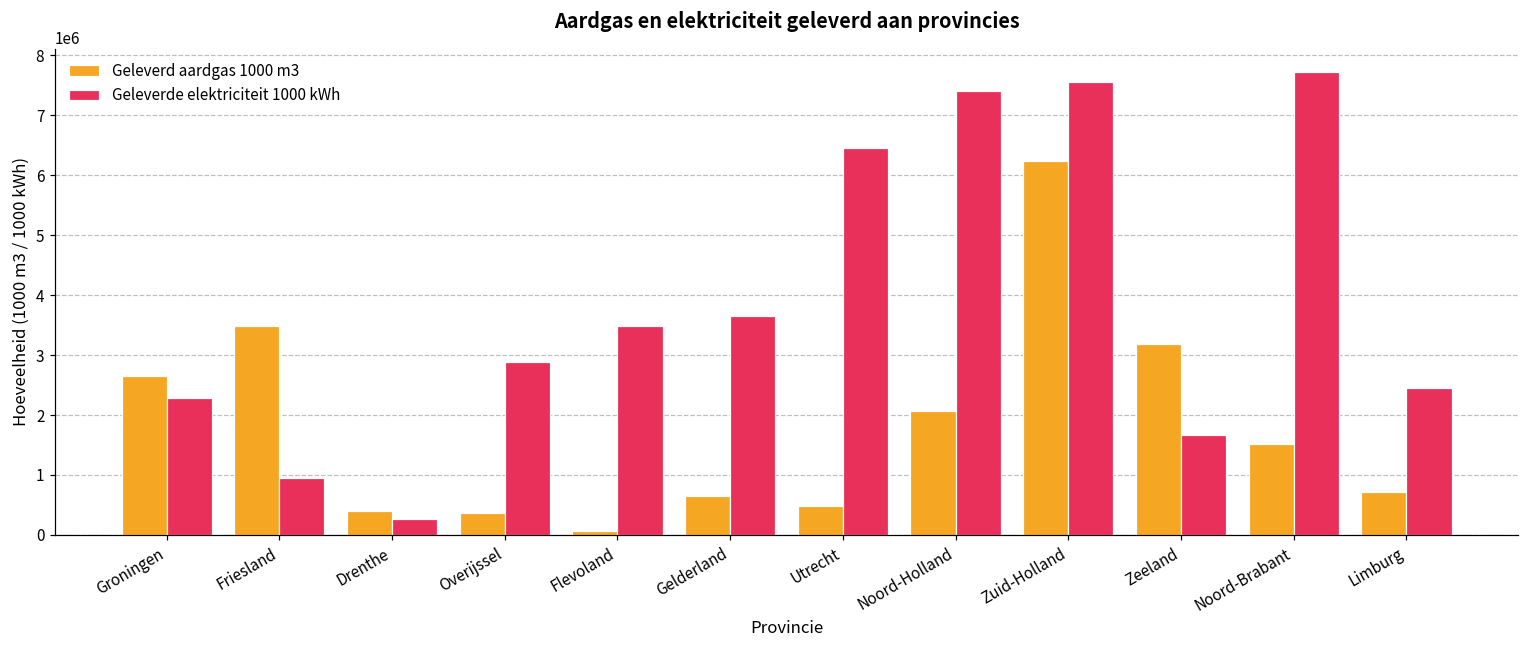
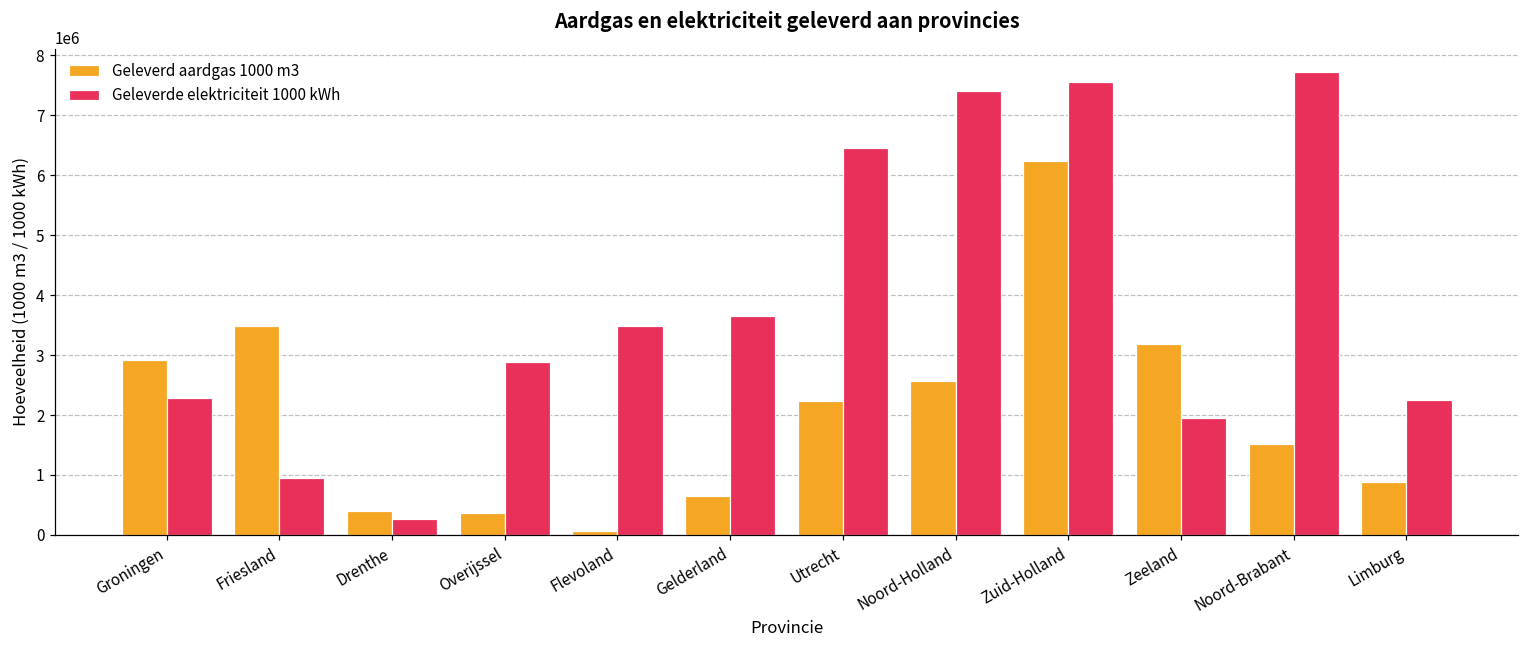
  {
    "Geleverd aardgas 1000 m3": {
-     "Groningen": 2600000,
+     "Groningen": 2900000,
      "Friesland": 3500000,
      "Drenthe": 400000,
      "Overijssel": 400000,
      "Flevoland": 100000,
      "Gelderland": 700000,
-     "Utrecht": 500000,
-     "Noord-Holland": 2100000,
+     "Utrecht": 2200000,
+     "Noord-Holland": 2600000,
      "Zuid-Holland": 6200000,
      "Zeeland": 3200000,
      "Noord-Brabant": 1500000,
-     "Limburg": 700000
+     "Limburg": 900000
    },
    "Geleverde elektriciteit 1000 kWh": {
      "Groningen": 2300000,
      "Friesland": 900000,
      "Drenthe": 300000,
      "Overijssel": 2900000,
      "Flevoland": 3500000,
      "Gelderland": 3600000,
      "Utrecht": 6400000,
      "Noord-Holland": 7400000,
      "Zuid-Holland": 7500000,
-     "Zeeland": 1700000,
+     "Zeeland": 2000000,
      "Noord-Brabant": 7700000,
-     "Limburg": 2500000
+     "Limburg": 2300000
    }
  }
